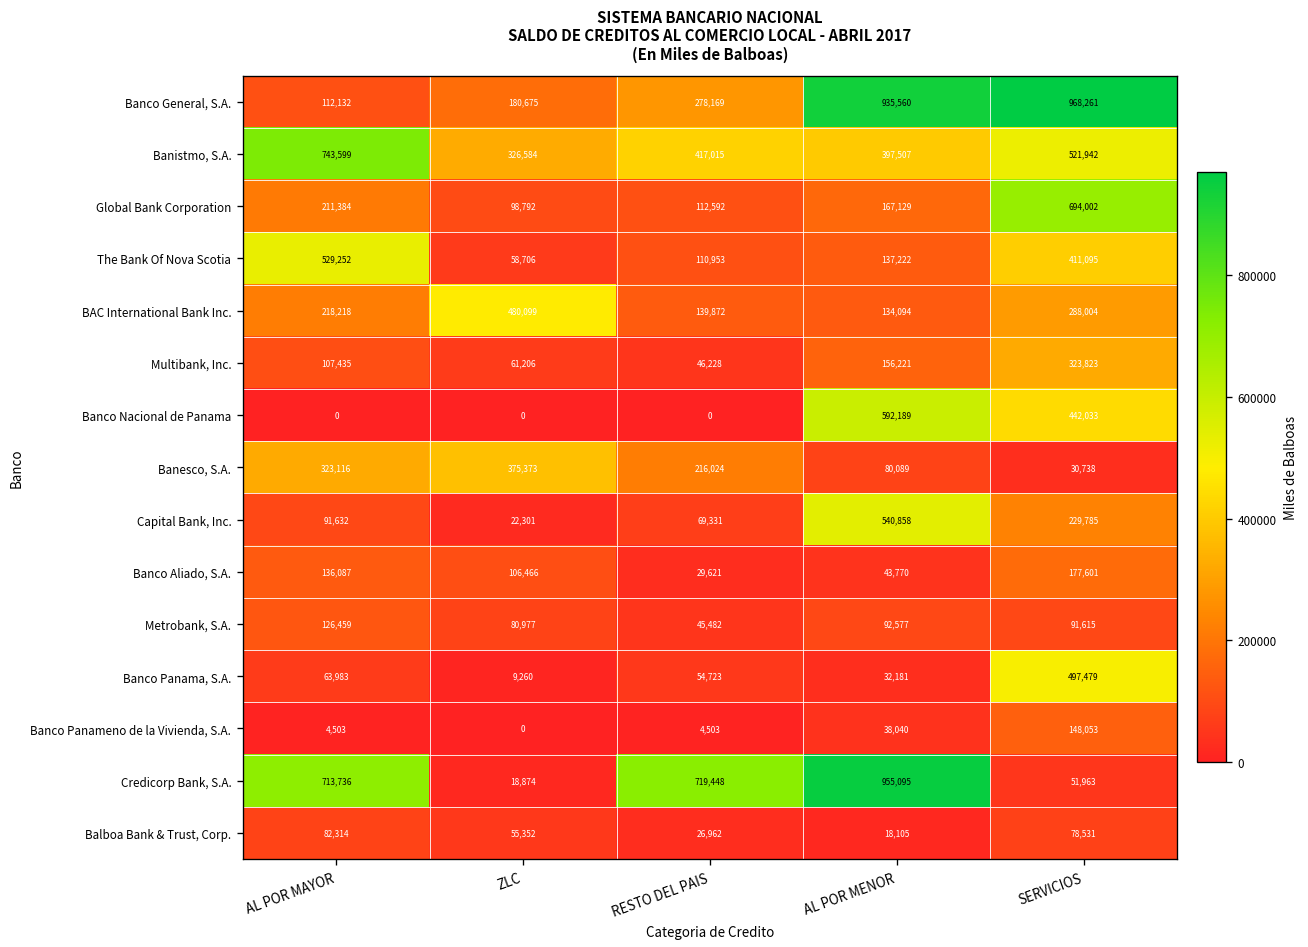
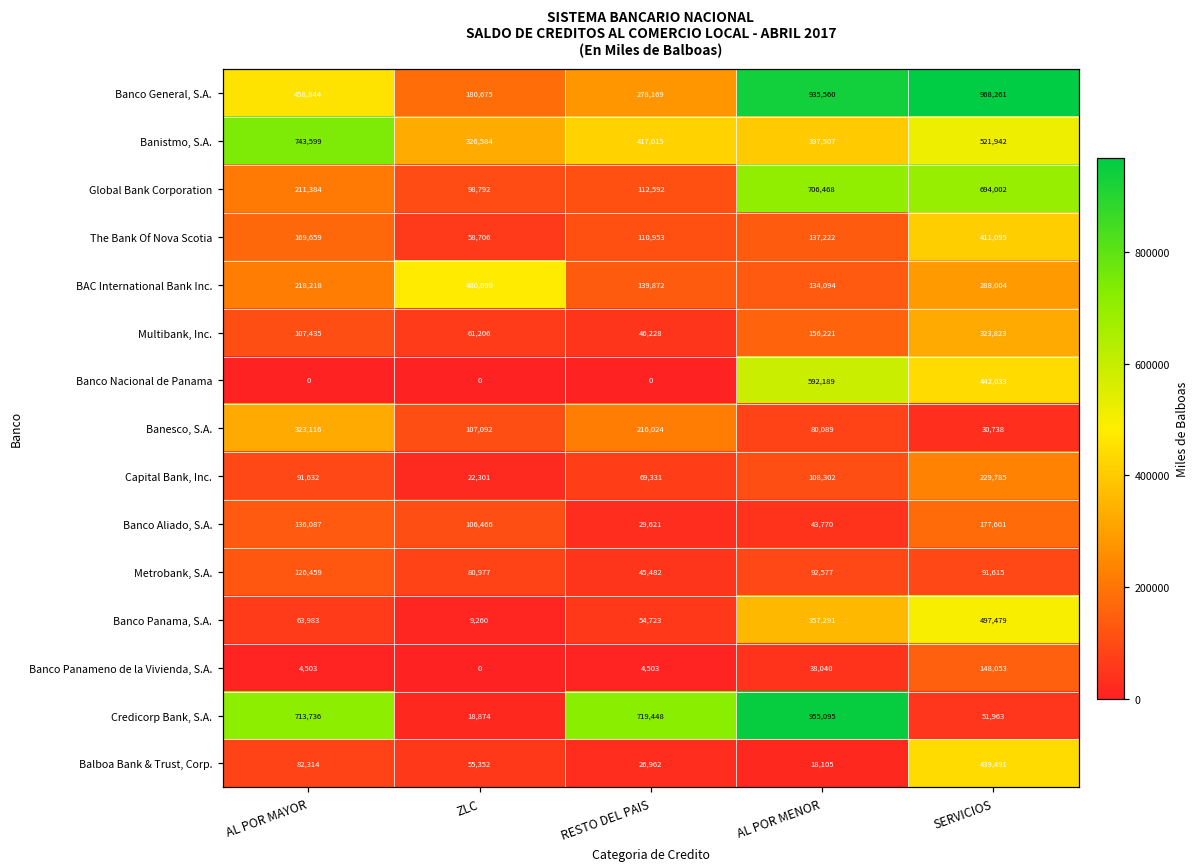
  {
    "Banco General, S.A.": {
-     "AL POR MAYOR": "112,132",
+     "AL POR MAYOR": "458,844",
      "ZLC": "180,675",
      "RESTO DEL PAIS": "278,169",
      "AL POR MENOR": "935,560",
      "SERVICIOS": "968,261"
    },
    "Banistmo, S.A.": {
      "AL POR MAYOR": "743,599",
      "ZLC": "326,584",
      "RESTO DEL PAIS": "417,015",
      "AL POR MENOR": "397,507",
      "SERVICIOS": "521,942"
    },
    "Global Bank Corporation": {
      "AL POR MAYOR": "211,384",
      "ZLC": "98,792",
      "RESTO DEL PAIS": "112,592",
-     "AL POR MENOR": "167,129",
+     "AL POR MENOR": "706,468",
      "SERVICIOS": "694,002"
    },
    "The Bank Of Nova Scotia": {
-     "AL POR MAYOR": "529,252",
+     "AL POR MAYOR": "169,659",
      "ZLC": "58,706",
      "RESTO DEL PAIS": "110,953",
      "AL POR MENOR": "137,222",
      "SERVICIOS": "411,095"
    },
    "BAC International Bank Inc.": {
      "AL POR MAYOR": "218,218",
      "ZLC": "480,099",
      "RESTO DEL PAIS": "139,872",
      "AL POR MENOR": "134,094",
      "SERVICIOS": "288,004"
    },
    "Multibank, Inc.": {
      "AL POR MAYOR": "107,435",
      "ZLC": "61,206",
      "RESTO DEL PAIS": "46,228",
      "AL POR MENOR": "156,221",
      "SERVICIOS": "323,823"
    },
    "Banco Nacional de Panama": {
      "AL POR MAYOR": "0",
      "ZLC": "0",
      "RESTO DEL PAIS": "0",
      "AL POR MENOR": "592,189",
      "SERVICIOS": "442,033"
    },
    "Banesco, S.A.": {
      "AL POR MAYOR": "323,116",
-     "ZLC": "375,373",
+     "ZLC": "107,092",
      "RESTO DEL PAIS": "216,024",
      "AL POR MENOR": "80,089",
      "SERVICIOS": "30,738"
    },
    "Capital Bank, Inc.": {
      "AL POR MAYOR": "91,632",
      "ZLC": "22,301",
      "RESTO DEL PAIS": "69,331",
-     "AL POR MENOR": "540,858",
+     "AL POR MENOR": "108,302",
      "SERVICIOS": "229,785"
    },
    "Banco Aliado, S.A.": {
      "AL POR MAYOR": "136,087",
      "ZLC": "106,466",
      "RESTO DEL PAIS": "29,621",
      "AL POR MENOR": "43,770",
      "SERVICIOS": "177,601"
    },
    "Metrobank, S.A.": {
      "AL POR MAYOR": "126,459",
      "ZLC": "80,977",
      "RESTO DEL PAIS": "45,482",
      "AL POR MENOR": "92,577",
      "SERVICIOS": "91,615"
    },
    "Banco Panama, S.A.": {
      "AL POR MAYOR": "63,983",
      "ZLC": "9,260",
      "RESTO DEL PAIS": "54,723",
-     "AL POR MENOR": "32,181",
+     "AL POR MENOR": "357,291",
      "SERVICIOS": "497,479"
    },
    "Banco Panameno de la Vivienda, S.A.": {
      "AL POR MAYOR": "4,503",
      "ZLC": "0",
      "RESTO DEL PAIS": "4,503",
      "AL POR MENOR": "38,040",
      "SERVICIOS": "148,053"
    },
    "Credicorp Bank, S.A.": {
      "AL POR MAYOR": "713,736",
      "ZLC": "18,874",
      "RESTO DEL PAIS": "719,448",
      "AL POR MENOR": "955,095",
      "SERVICIOS": "51,963"
    },
    "Balboa Bank & Trust, Corp.": {
      "AL POR MAYOR": "82,314",
      "ZLC": "55,352",
      "RESTO DEL PAIS": "26,962",
      "AL POR MENOR": "18,105",
-     "SERVICIOS": "78,531"
+     "SERVICIOS": "439,491"
    }
  }
